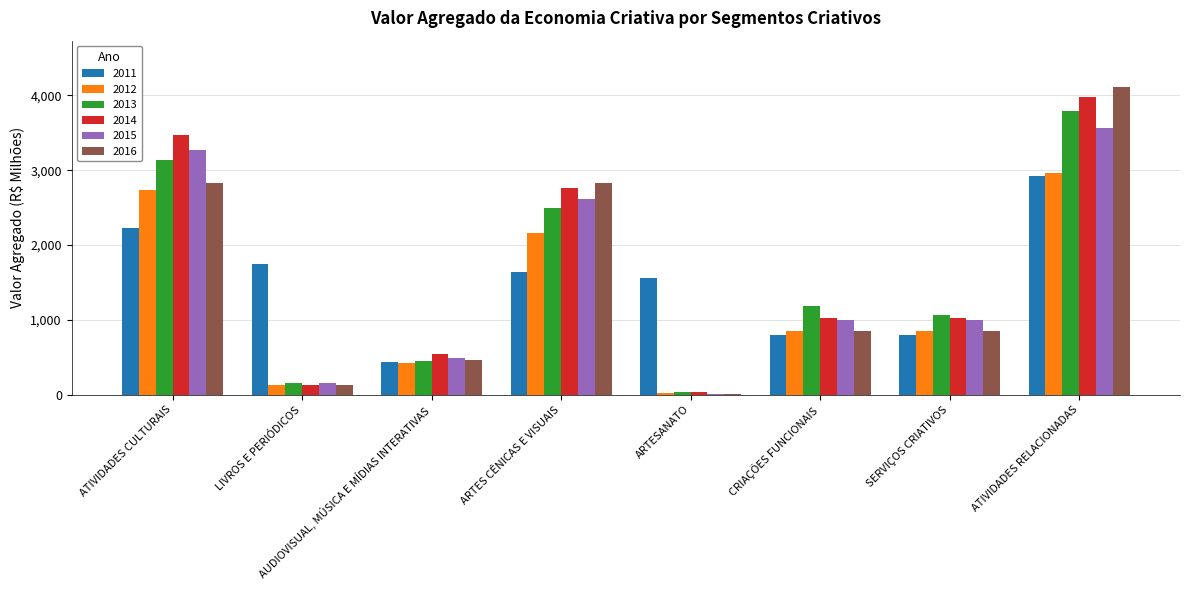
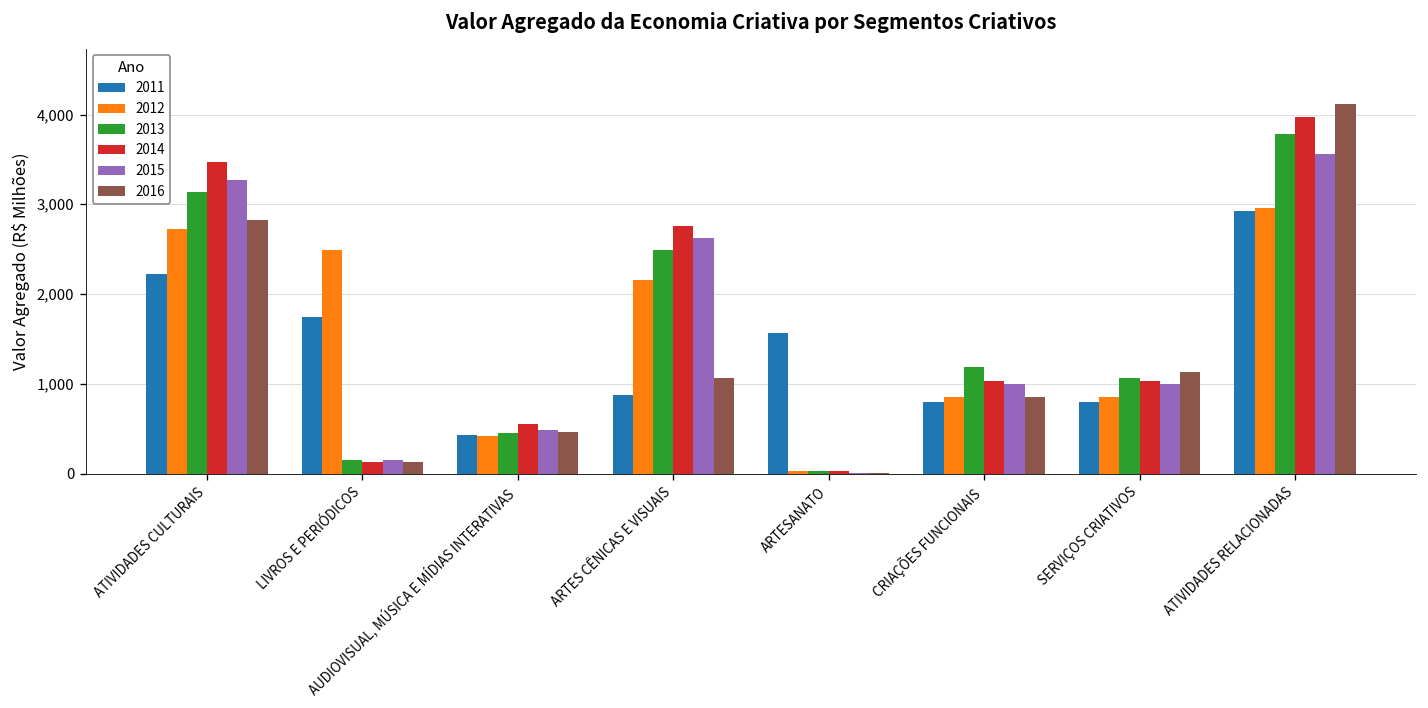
  {
    "2011": {
      "ATIVIDADES CULTURAIS": "2,200",
      "LIVROS E PERIÓDICOS": "1,700",
      "AUDIOVISUAL, MÚSICA E MÍDIAS INTERATIVAS": "400",
-     "ARTES CÊNICAS E VISUAIS": "1,600",
+     "ARTES CÊNICAS E VISUAIS": "900",
      "ARTESANATO": "1,600",
      "CRIAÇÕES FUNCIONAIS": "800",
      "SERVIÇOS CRIATIVOS": "800",
      "ATIVIDADES RELACIONADAS": "2,900"
    },
    "2012": {
      "ATIVIDADES CULTURAIS": "2,700",
-     "LIVROS E PERIÓDICOS": "100",
+     "LIVROS E PERIÓDICOS": "2,500",
      "AUDIOVISUAL, MÚSICA E MÍDIAS INTERATIVAS": "400",
      "ARTES CÊNICAS E VISUAIS": "2,200",
      "CRIAÇÕES FUNCIONAIS": "900",
      "SERVIÇOS CRIATIVOS": "900",
      "ATIVIDADES RELACIONADAS": "3,000"
    },
    "2013": {
      "ATIVIDADES CULTURAIS": "3,100",
      "LIVROS E PERIÓDICOS": "200",
      "AUDIOVISUAL, MÚSICA E MÍDIAS INTERATIVAS": "500",
      "ARTES CÊNICAS E VISUAIS": "2,500",
      "ARTESANATO": "0",
      "CRIAÇÕES FUNCIONAIS": "1,200",
      "SERVIÇOS CRIATIVOS": "1,100",
      "ATIVIDADES RELACIONADAS": "3,800"
    },
    "2014": {
      "ATIVIDADES CULTURAIS": "3,500",
      "LIVROS E PERIÓDICOS": "100",
      "AUDIOVISUAL, MÚSICA E MÍDIAS INTERATIVAS": "500",
      "ARTES CÊNICAS E VISUAIS": "2,800",
      "CRIAÇÕES FUNCIONAIS": "1,000",
      "SERVIÇOS CRIATIVOS": "1,000",
      "ATIVIDADES RELACIONADAS": "4,000"
    },
    "2015": {
      "ATIVIDADES CULTURAIS": "3,300",
      "LIVROS E PERIÓDICOS": "200",
      "AUDIOVISUAL, MÚSICA E MÍDIAS INTERATIVAS": "500",
      "ARTES CÊNICAS E VISUAIS": "2,600",
      "CRIAÇÕES FUNCIONAIS": "1,000",
      "SERVIÇOS CRIATIVOS": "1,000",
      "ATIVIDADES RELACIONADAS": "3,600"
    },
    "2016": {
      "ATIVIDADES CULTURAIS": "2,800",
      "LIVROS E PERIÓDICOS": "100",
      "AUDIOVISUAL, MÚSICA E MÍDIAS INTERATIVAS": "500",
-     "ARTES CÊNICAS E VISUAIS": "2,800",
+     "ARTES CÊNICAS E VISUAIS": "1,100",
      "CRIAÇÕES FUNCIONAIS": "800",
-     "SERVIÇOS CRIATIVOS": "800",
+     "SERVIÇOS CRIATIVOS": "1,100",
      "ATIVIDADES RELACIONADAS": "4,100"
    }
  }
